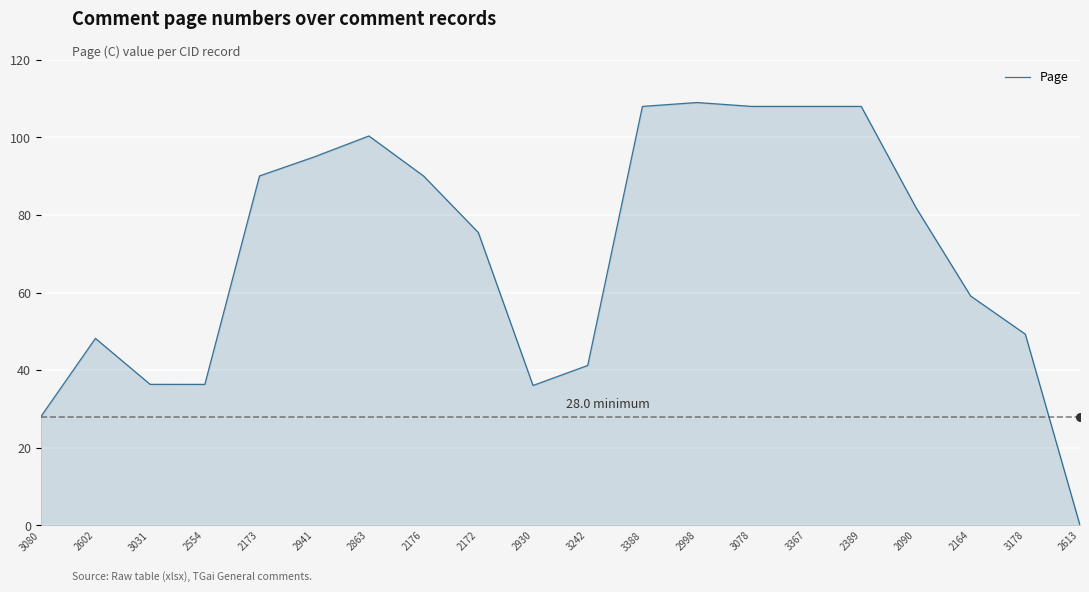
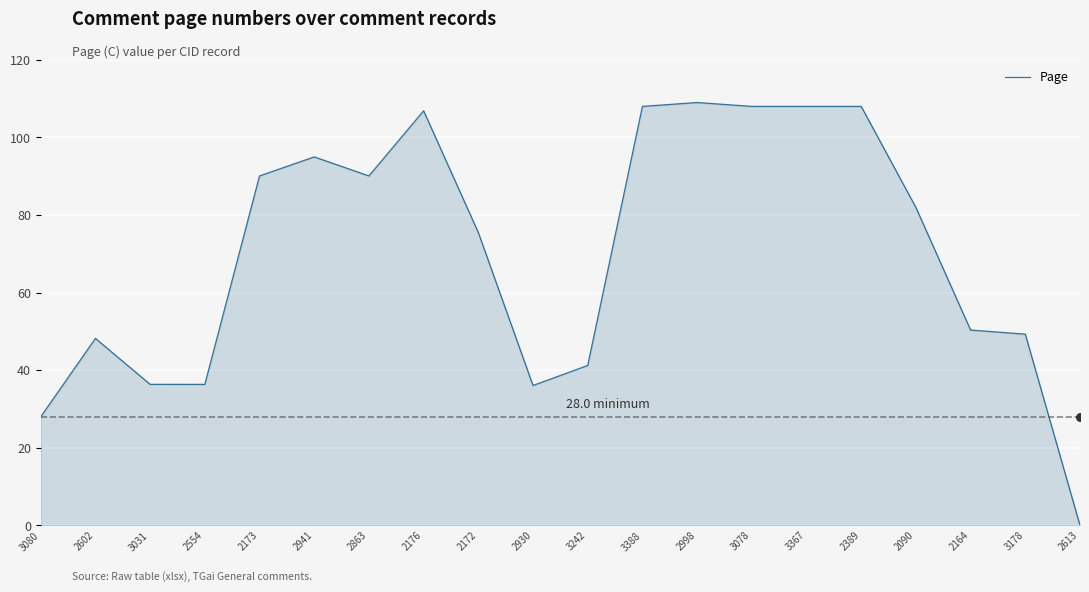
  {
    "Page": {
      "3080": 28,
      "2602": 48,
      "3031": 36,
      "2554": 36,
      "2173": 90,
      "2941": 95,
-     "2863": 100,
-     "2176": 90,
+     "2863": 90,
+     "2176": 107,
      "2172": 75,
      "2930": 36,
      "3242": 41,
      "3388": 108,
      "2998": 109,
      "3078": 108,
      "3367": 108,
      "2389": 108,
      "2090": 82,
-     "2164": 59,
+     "2164": 50,
      "3178": 49,
      "2613": 0
    }
  }
